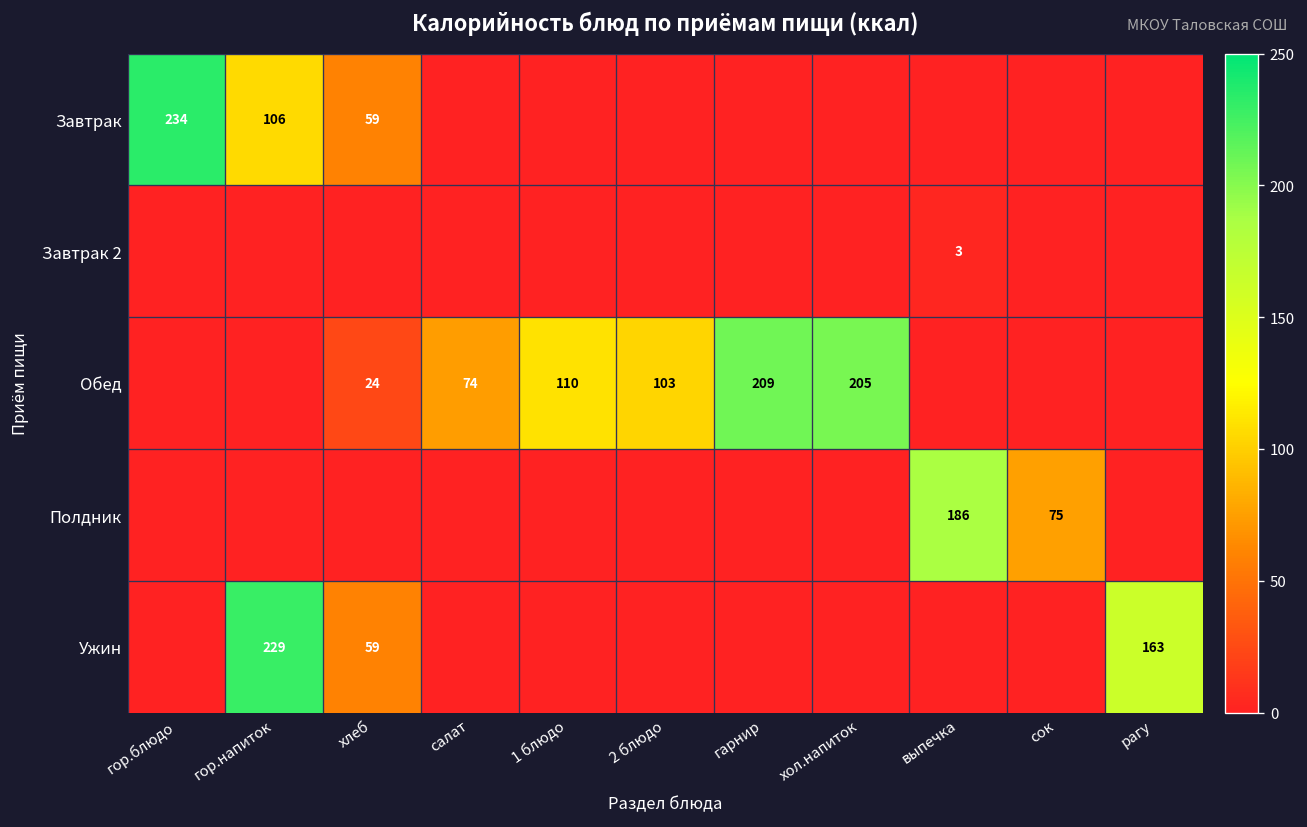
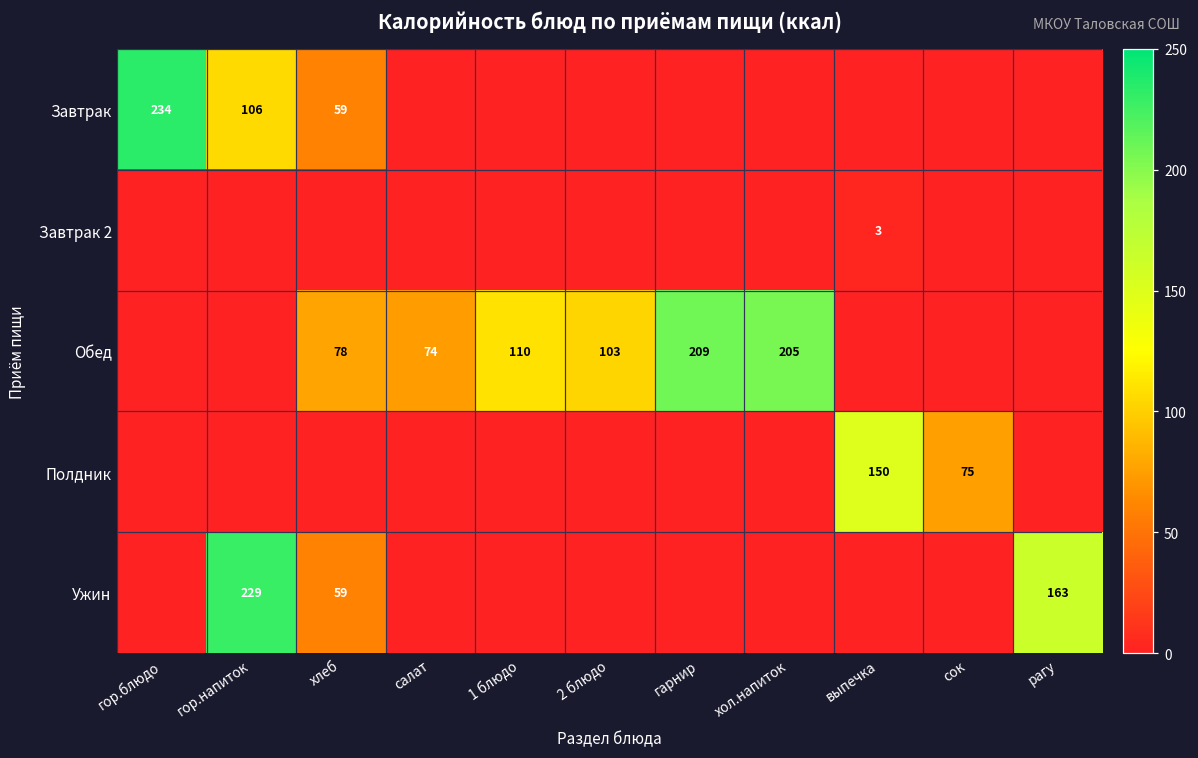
  {
    "Завтрак": {
      "гор.блюдо": 234,
      "гор.напиток": 106,
      "хлеб": 59
    },
    "Завтрак 2": {
      "выпечка": 3
    },
    "Обед": {
-     "хлеб": 24,
+     "хлеб": 78,
      "салат": 74,
      "1 блюдо": 110,
      "2 блюдо": 103,
      "гарнир": 209,
      "хол.напиток": 205
    },
    "Полдник": {
-     "выпечка": 186,
+     "выпечка": 150,
      "сок": 75
    },
    "Ужин": {
      "гор.напиток": 229,
      "хлеб": 59,
      "рагу": 163
    }
  }
